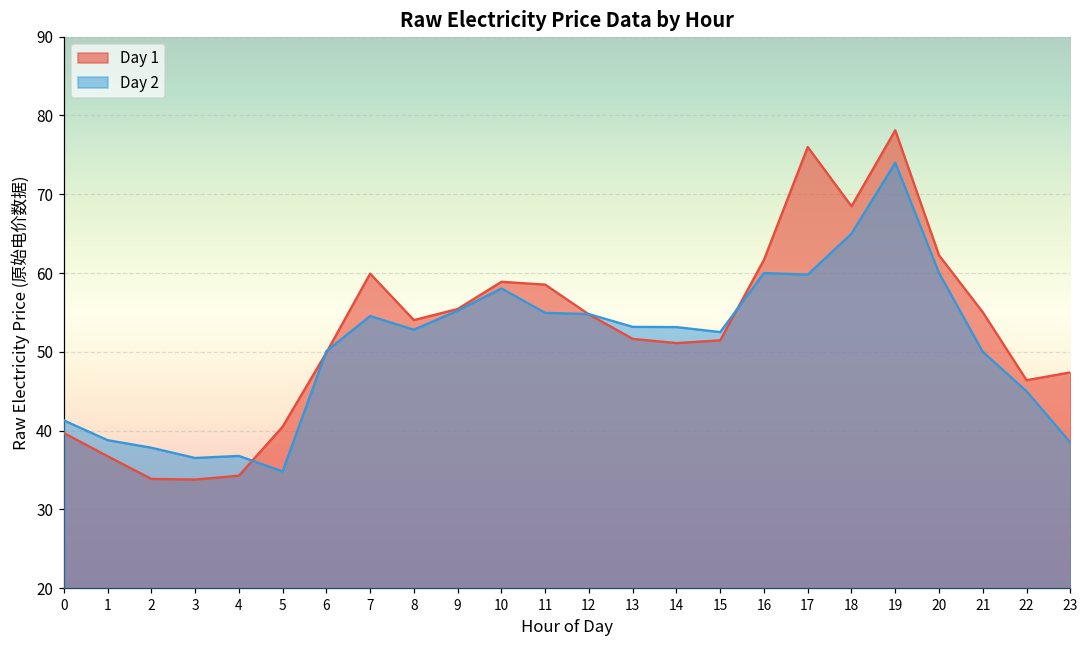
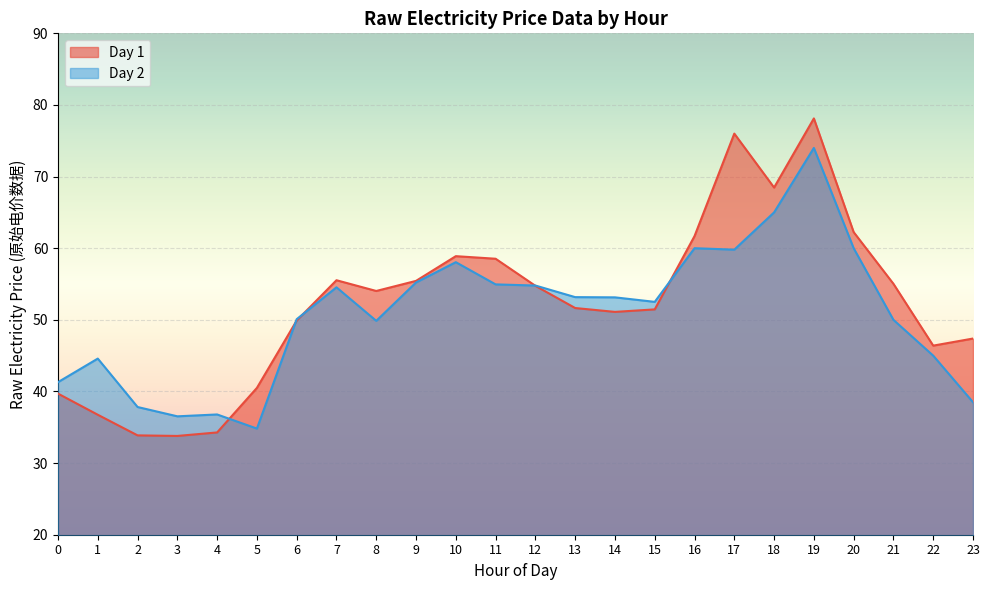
  {
    "Day 1": {
      "0": 40,
      "1": 37,
      "2": 34,
      "3": 34,
      "4": 34,
      "5": 41,
-     "7": 60,
+     "7": 56,
      "8": 54,
      "10": 59,
      "11": 59,
      "13": 52,
      "14": 51,
      "15": 51,
      "16": 62,
      "17": 76,
      "18": 68,
      "19": 78,
      "20": 62,
      "21": 55,
      "22": 46,
      "23": 47
    },
    "Day 2": {
      "0": 41,
-     "1": 39,
+     "1": 45,
      "2": 38,
      "3": 37,
      "4": 37,
      "5": 35,
      "7": 55,
-     "8": 53,
+     "8": 50,
      "10": 58,
      "11": 55,
      "13": 53,
      "14": 53,
      "15": 53,
      "16": 60,
      "17": 60,
      "18": 65,
      "19": 74,
      "20": 60,
      "21": 50,
      "22": 45,
      "23": 39
    }
  }
